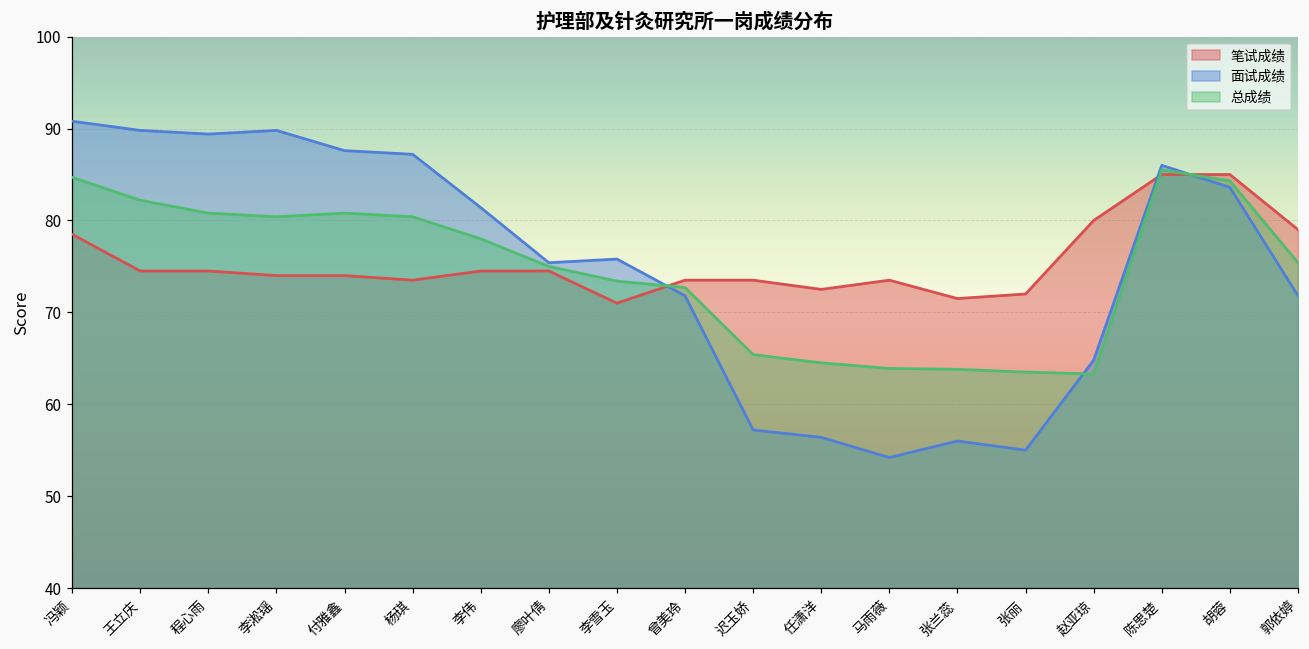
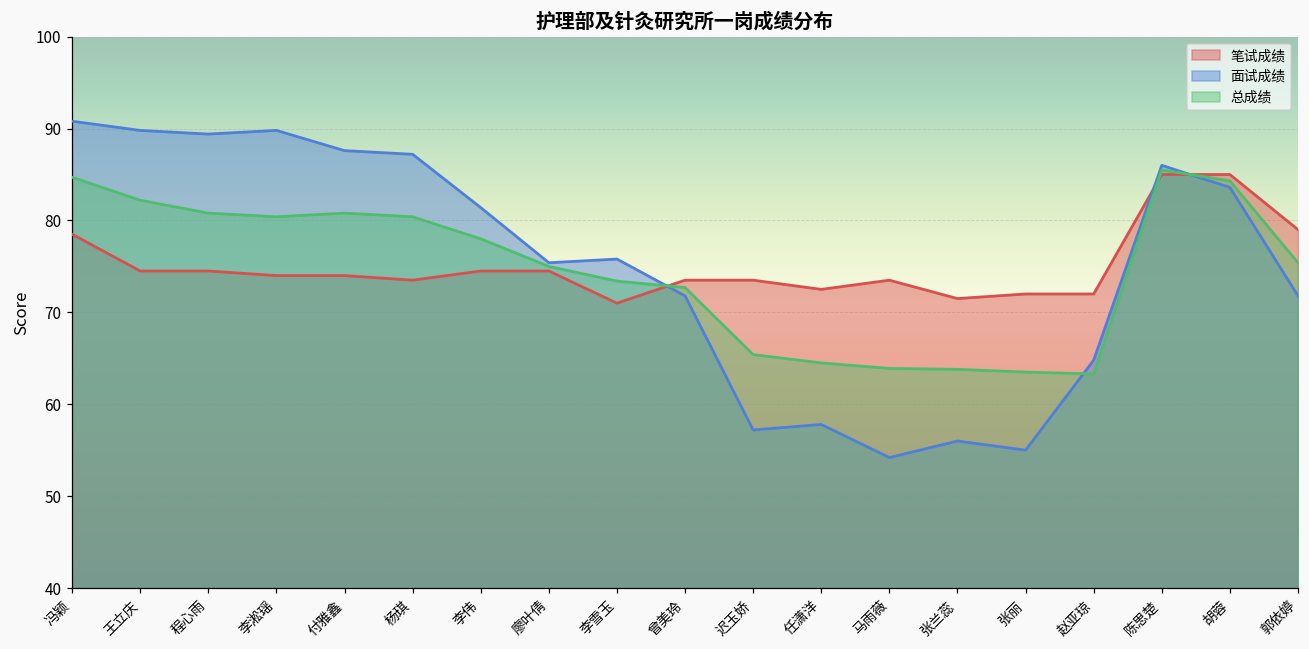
  {
    "笔试成绩": {
      "冯颖": 79,
      "王立庆": 75,
      "程心雨": 75,
      "李淞瑶": 74,
      "付雅鑫": 74,
      "杨琪": 74,
      "李伟": 75,
      "廖叶倩": 75,
      "李雪玉": 71,
      "曾美玲": 74,
      "迟玉娇": 74,
      "任潇洋": 73,
      "马雨薇": 74,
      "张兰蕊": 72,
      "张丽": 72,
-     "赵亚琼": 80,
+     "赵亚琼": 72,
      "陈思楚": 85,
      "胡蓉": 85,
      "郭依婷": 79
    },
    "面试成绩": {
      "冯颖": 91,
      "王立庆": 90,
      "程心雨": 89,
      "李淞瑶": 90,
      "付雅鑫": 88,
      "杨琪": 87,
      "李伟": 81,
      "廖叶倩": 75,
      "李雪玉": 76,
      "曾美玲": 72,
      "迟玉娇": 57,
-     "任潇洋": 56,
+     "任潇洋": 58,
      "马雨薇": 54,
      "张兰蕊": 56,
      "张丽": 55,
      "赵亚琼": 65,
      "陈思楚": 86,
      "胡蓉": 84,
      "郭依婷": 72
    },
    "总成绩": {
      "冯颖": 85,
      "王立庆": 82,
      "程心雨": 81,
      "李淞瑶": 80,
      "付雅鑫": 81,
      "杨琪": 80,
      "李伟": 78,
      "廖叶倩": 75,
      "李雪玉": 73,
      "曾美玲": 73,
      "迟玉娇": 65,
      "任潇洋": 65,
      "马雨薇": 64,
      "张兰蕊": 64,
      "张丽": 64,
      "赵亚琼": 63,
      "陈思楚": 86,
      "胡蓉": 84,
      "郭依婷": 75
    }
  }
